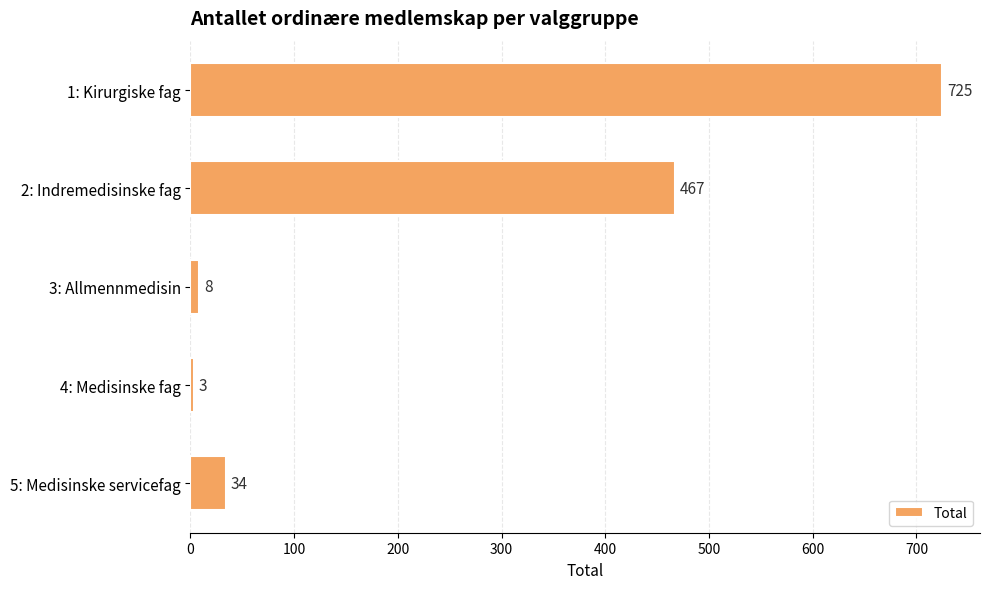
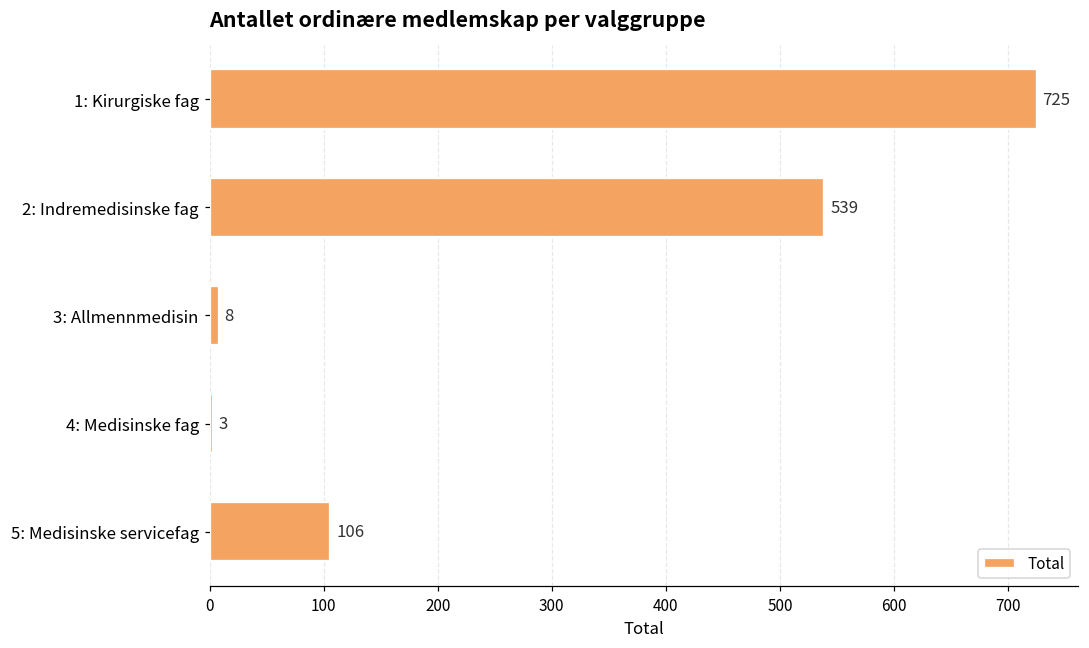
  {
    "1: Kirurgiske fag": 725,
-   "2: Indremedisinske fag": 467,
+   "2: Indremedisinske fag": 539,
    "3: Allmennmedisin": 8,
    "4: Medisinske fag": 3,
-   "5: Medisinske servicefag": 34
+   "5: Medisinske servicefag": 106
  }
